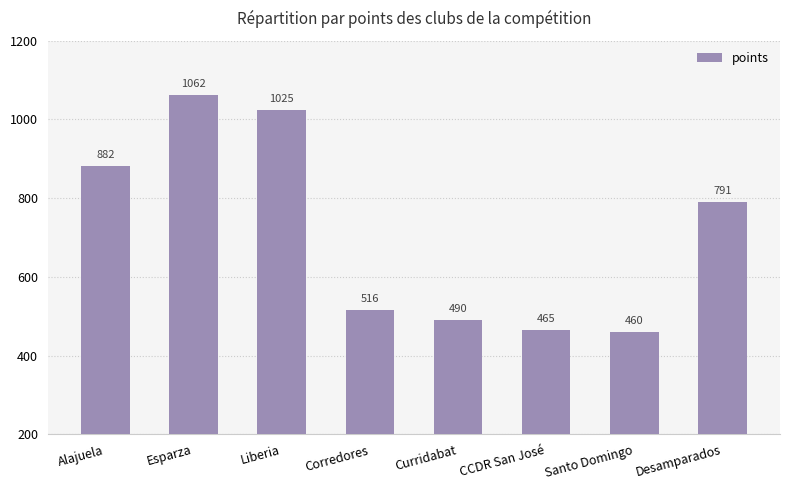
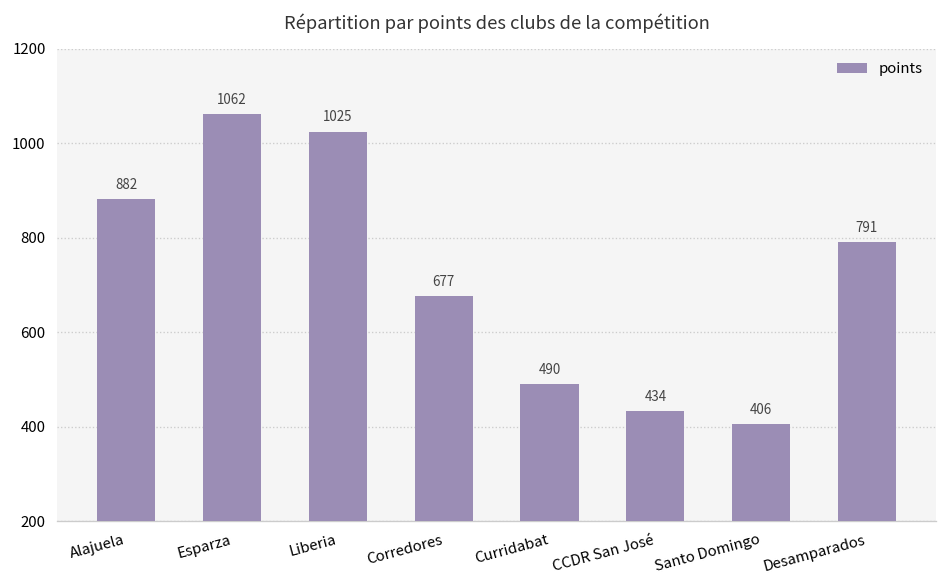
  {
    "Alajuela": 882,
    "Esparza": 1062,
    "Liberia": 1025,
-   "Corredores": 516,
+   "Corredores": 677,
    "Curridabat": 490,
-   "CCDR San José": 465,
-   "Santo Domingo": 460,
+   "CCDR San José": 434,
+   "Santo Domingo": 406,
    "Desamparados": 791
  }
